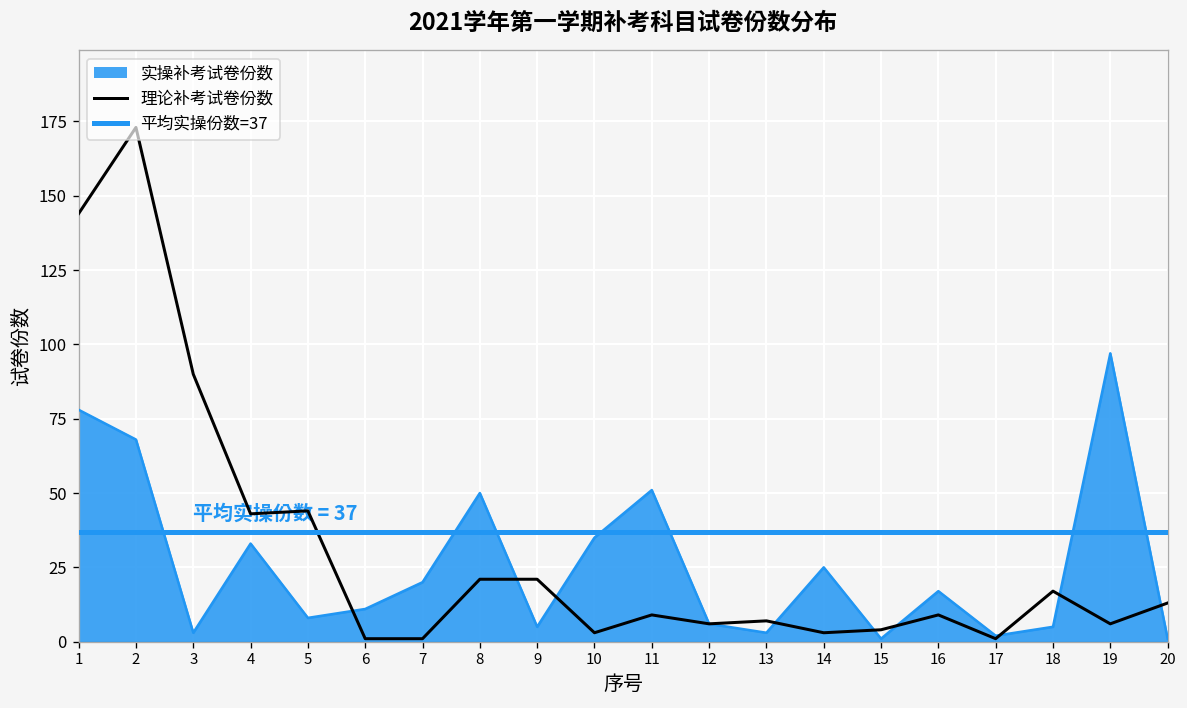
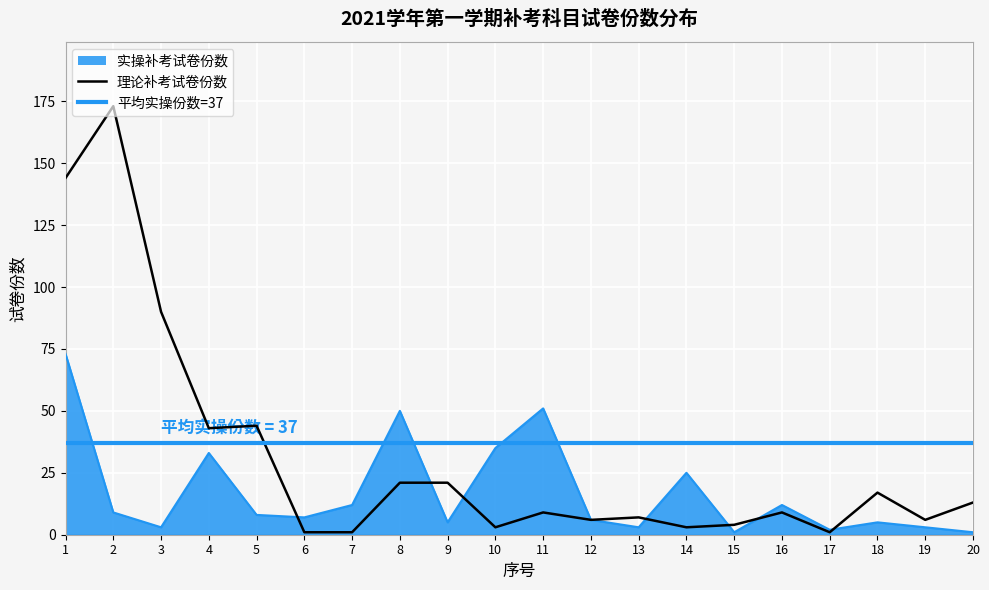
  {
    "实操补考试卷份数": {
-     "1": 78,
-     "2": 68,
+     "1": 73,
+     "2": 9,
      "3": 3,
      "4": 33,
      "5": 8,
-     "6": 11,
-     "7": 20,
+     "6": 7,
+     "7": 12,
      "8": 50,
      "9": 5,
      "10": 35,
      "11": 51,
      "13": 3,
      "14": 25,
      "15": 1,
-     "16": 17,
+     "16": 12,
      "18": 5,
-     "19": 97,
+     "19": 3,
      "20": 1
    }
  }
